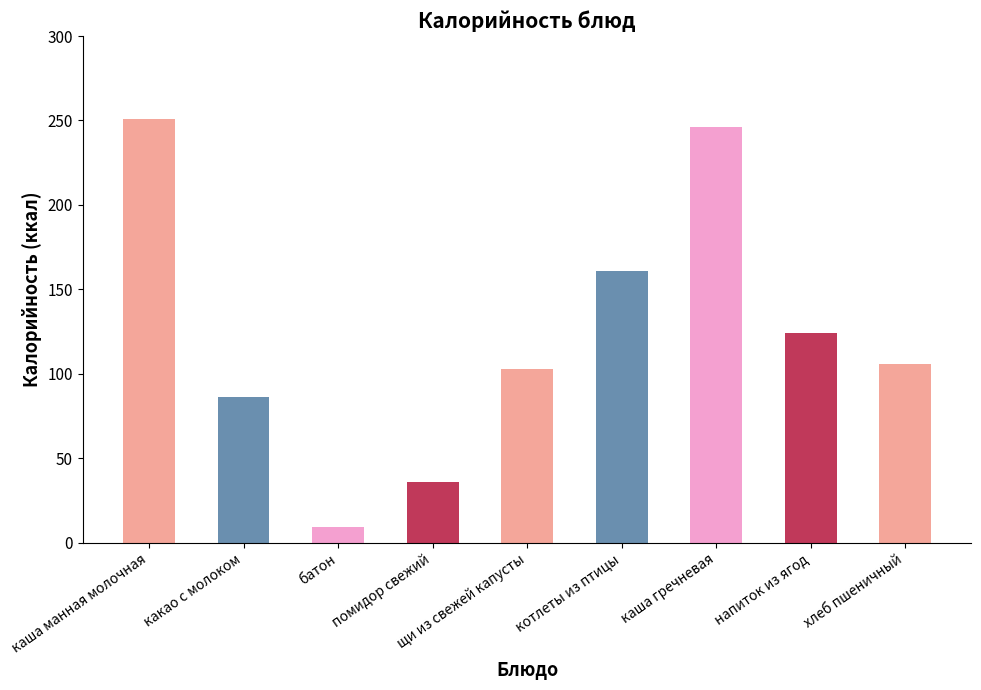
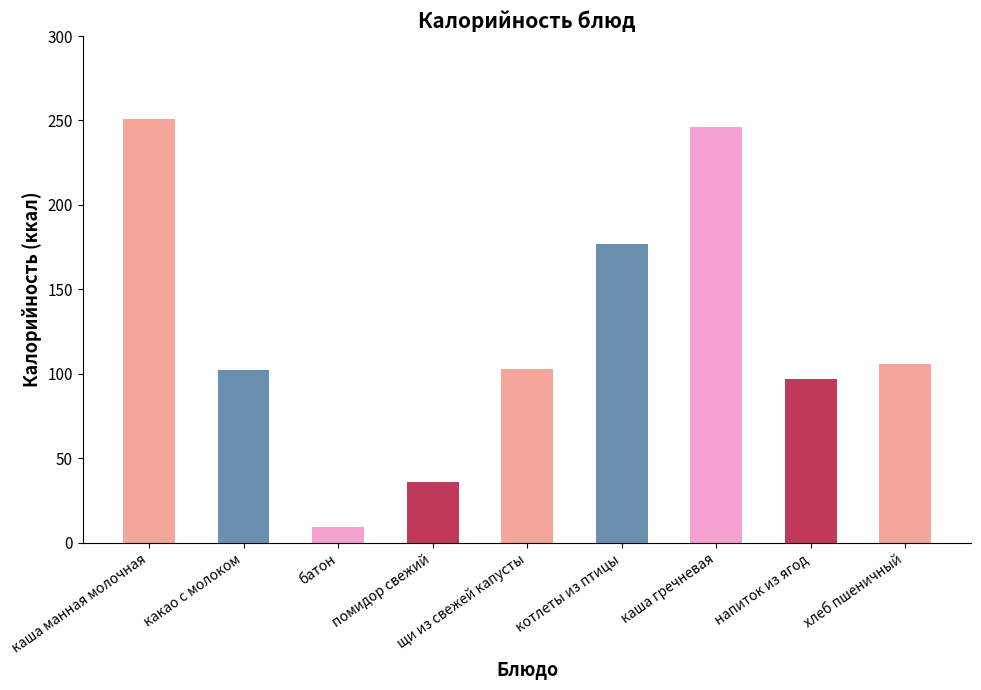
  {
    "каша манная молочная": 251,
-   "какао с молоком": 86,
+   "какао с молоком": 102,
    "батон": 9,
    "помидор свежий": 36,
    "щи из свежей капусты": 103,
-   "котлеты из птицы": 161,
+   "котлеты из птицы": 177,
    "каша гречневая": 246,
-   "напиток из ягод": 124,
+   "напиток из ягод": 97,
    "хлеб пшеничный": 106
  }
